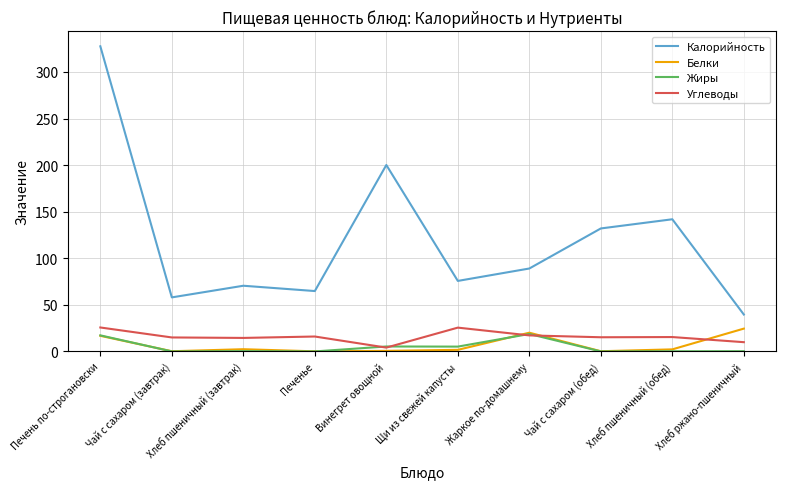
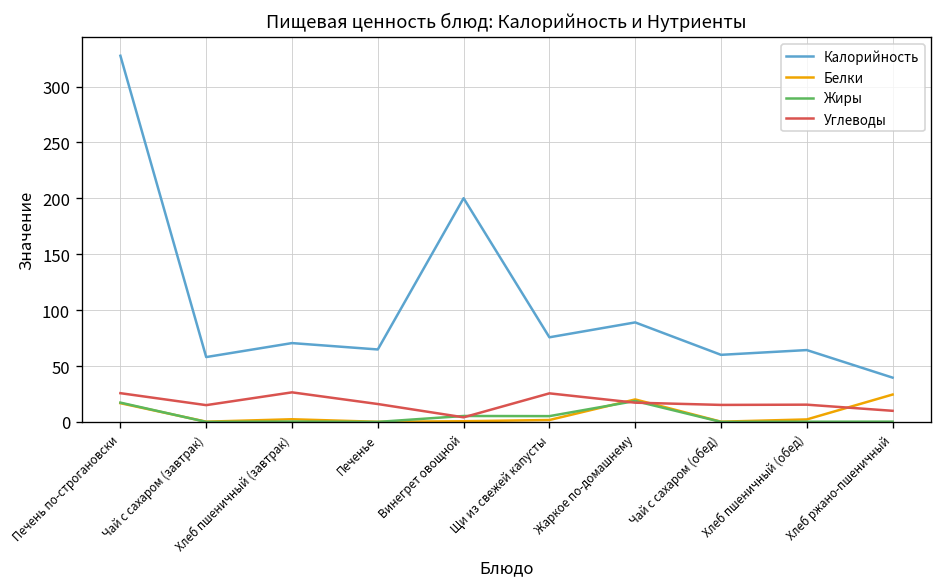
  {
    "Калорийность": {
      "Печень по-строгановски": 330,
      "Чай с сахаром (завтрак)": 60,
      "Хлеб пшеничный (завтрак)": 70,
      "Печенье": 60,
      "Винегрет овощной": 200,
      "Щи из свежей капусты": 80,
      "Жаркое по-домашнему": 90,
-     "Чай с сахаром (обед)": 130,
-     "Хлеб пшеничный (обед)": 140,
+     "Чай с сахаром (обед)": 60,
+     "Хлеб пшеничный (обед)": 60,
      "Хлеб ржано-пшеничный": 40
    },
    "Белки": {
      "Винегрет овощной": 0,
      "Щи из свежей капусты": 0,
      "Хлеб ржано-пшеничный": 20
    },
    "Жиры": {
      "Щи из свежей капусты": 10,
      "Хлеб ржано-пшеничный": 0
    },
    "Углеводы": {
      "Печень по-строгановски": 30,
      "Чай с сахаром (завтрак)": 20,
-     "Хлеб пшеничный (завтрак)": 10,
+     "Хлеб пшеничный (завтрак)": 30,
      "Печенье": 20,
      "Щи из свежей капусты": 30,
      "Чай с сахаром (обед)": 20,
      "Хлеб пшеничный (обед)": 20,
      "Хлеб ржано-пшеничный": 10
    }
  }
